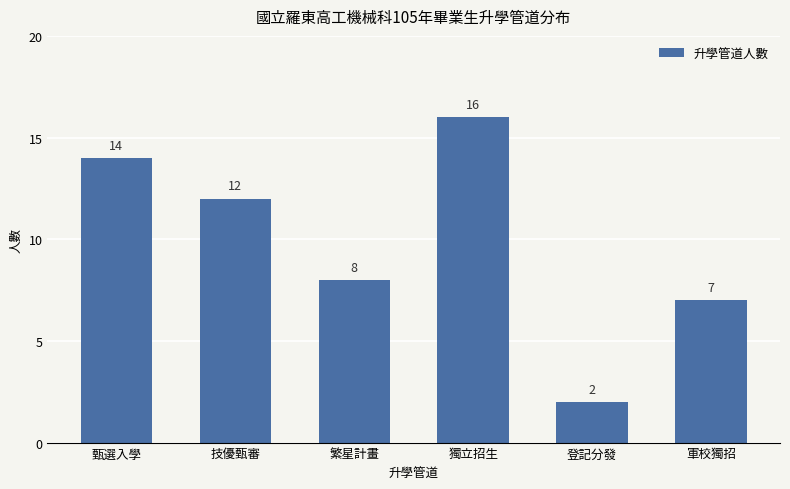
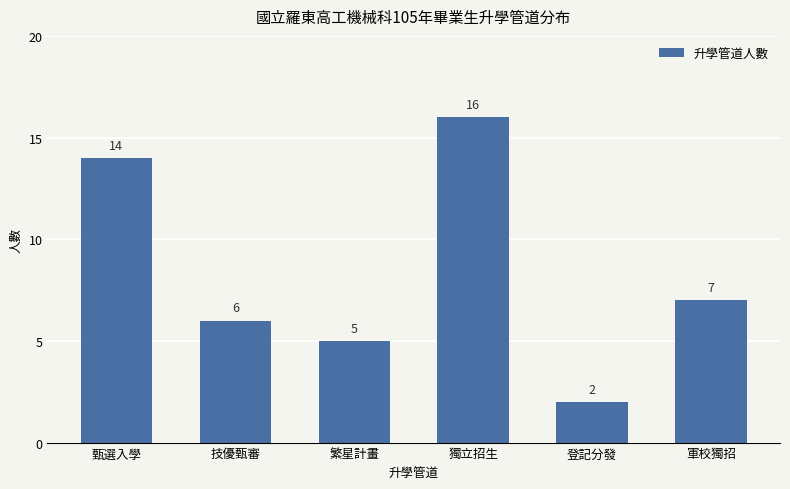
  {
    "甄選入學": 14,
-   "技優甄審": 12,
-   "繁星計畫": 8,
+   "技優甄審": 6,
+   "繁星計畫": 5,
    "獨立招生": 16,
    "登記分發": 2,
    "軍校獨招": 7
  }
